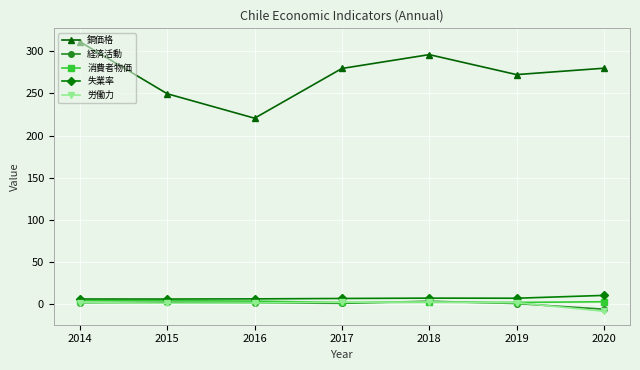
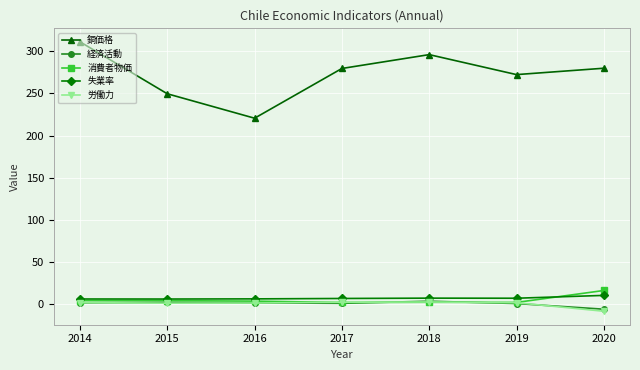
  {
    "消費者物価": {
-     "2020": 0
+     "2020": 20
    }
  }
